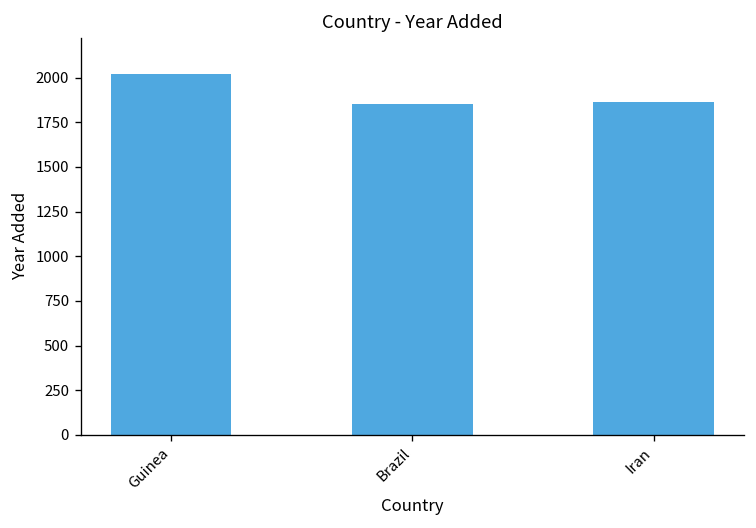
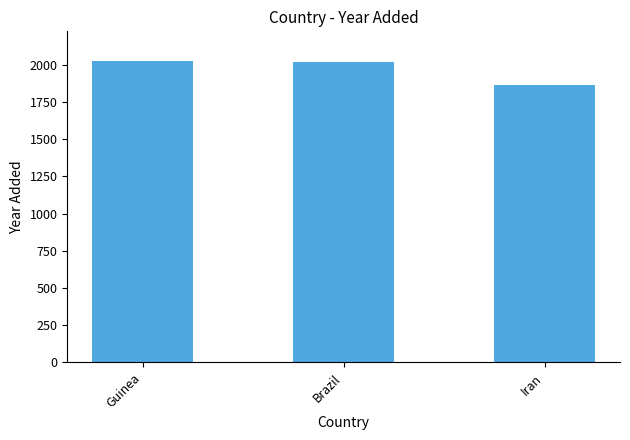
  {
    "Guinea": 2020,
-   "Brazil": 1850,
+   "Brazil": 2020,
    "Iran": 1870
  }
